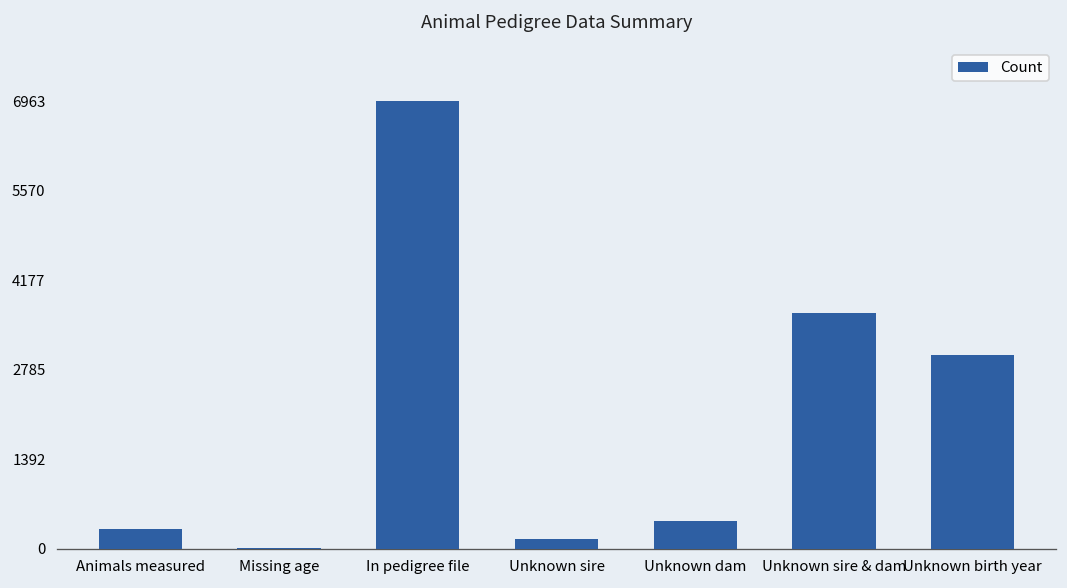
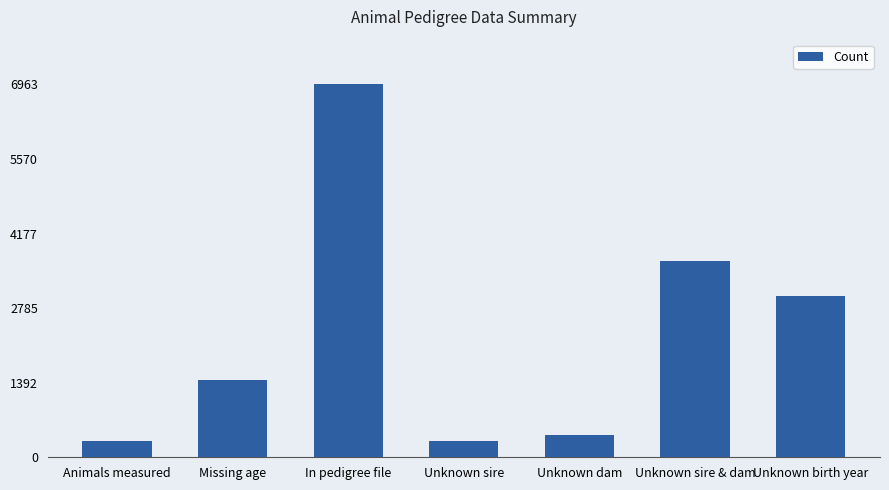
  {
    "Animals measured": 300,
-   "Missing age": 0,
+   "Missing age": 1400,
    "In pedigree file": 7000,
-   "Unknown sire": 200,
+   "Unknown sire": 300,
    "Unknown dam": 400,
    "Unknown sire & dam": 3700,
    "Unknown birth year": 3000
  }
